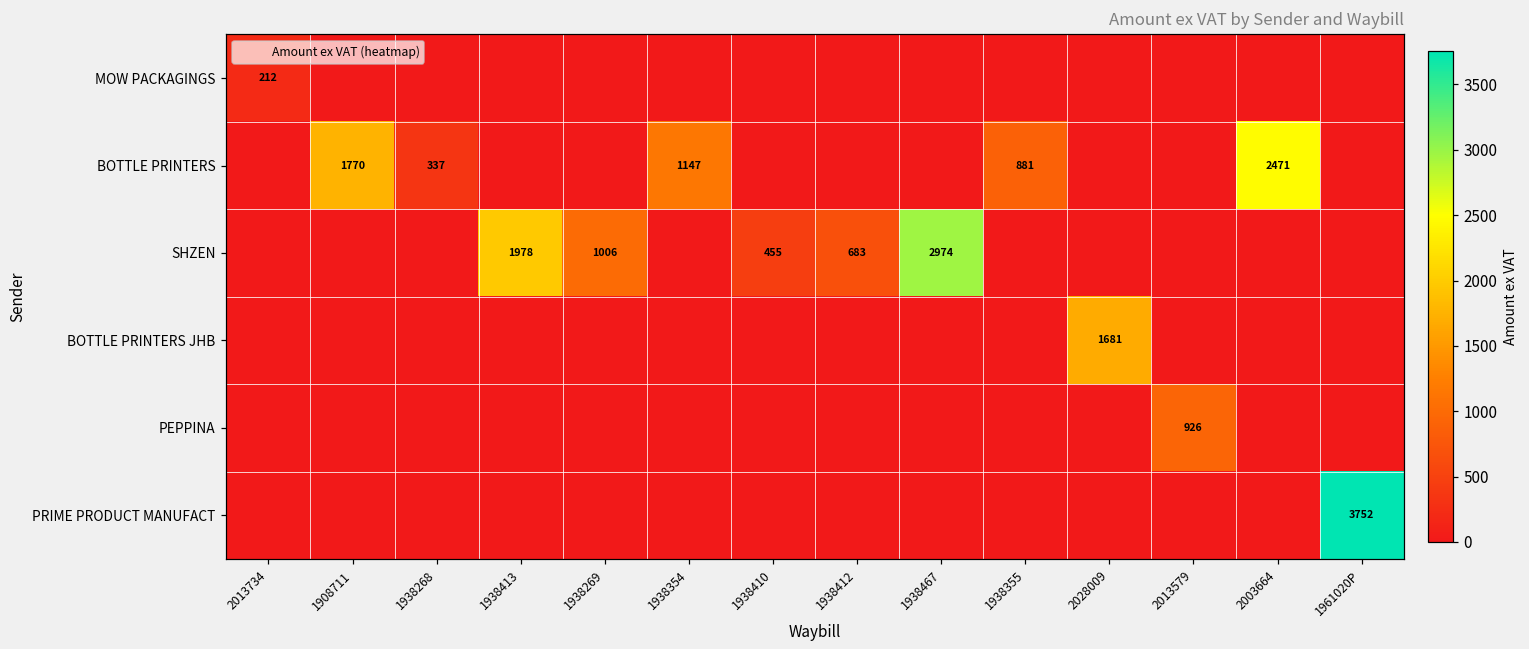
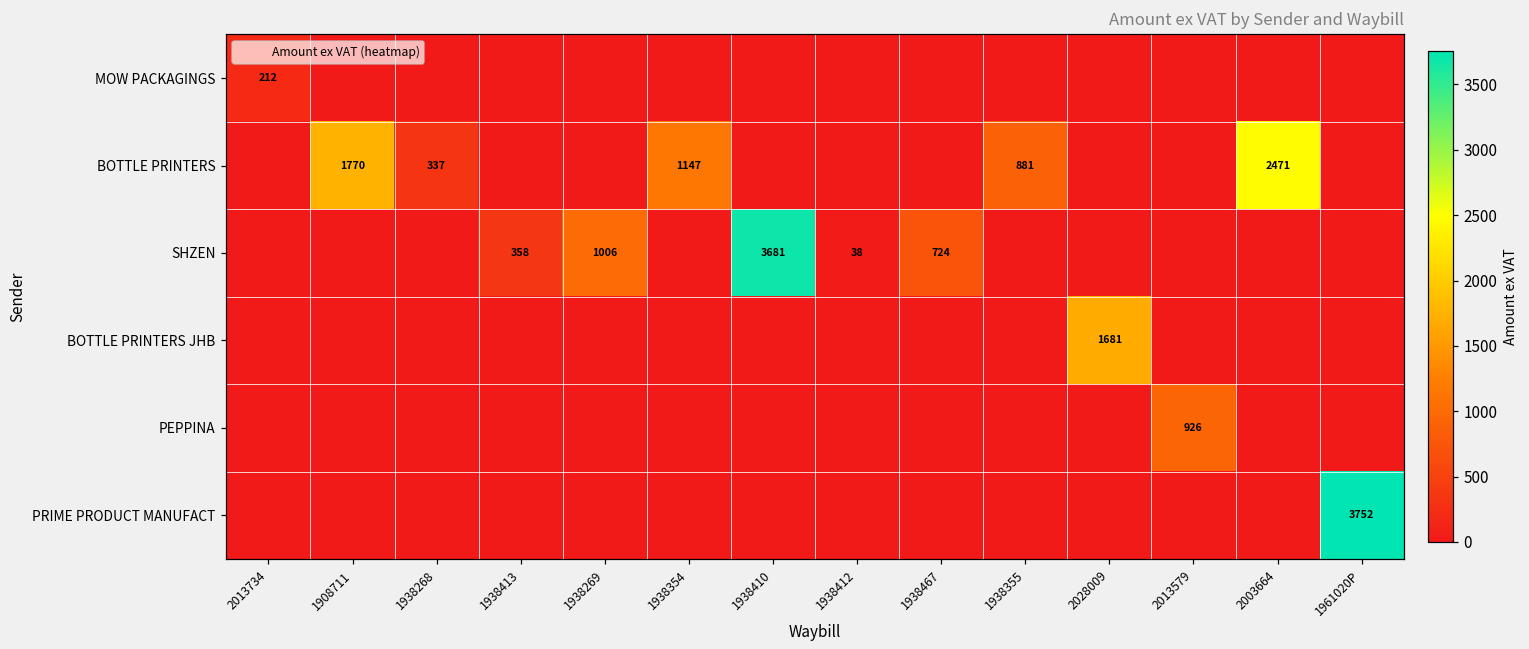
  {
    "MOW PACKAGINGS": {
      "2013734": 212
    },
    "BOTTLE PRINTERS": {
      "1908711": 1770,
      "1938268": 337,
      "1938354": 1147,
      "1938355": 881,
      "2003664": 2471
    },
    "SHZEN": {
-     "1938413": 1978,
+     "1938413": 358,
      "1938269": 1006,
-     "1938410": 455,
-     "1938412": 683,
-     "1938467": 2974
+     "1938410": 3681,
+     "1938412": 38,
+     "1938467": 724
    },
    "BOTTLE PRINTERS JHB": {
      "2028009": 1681
    },
    "PEPPINA": {
      "2013579": 926
    },
    "PRIME PRODUCT MANUFACT": {
      "1961020P": 3752
    }
  }
